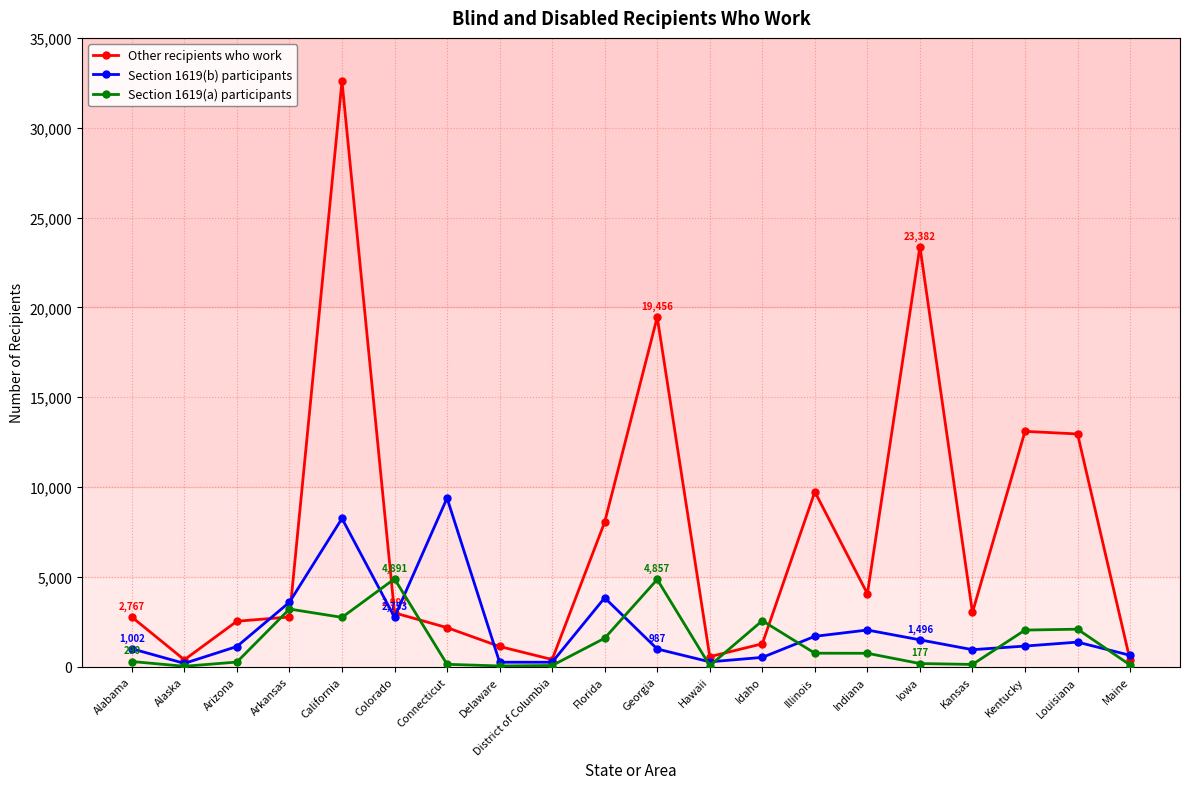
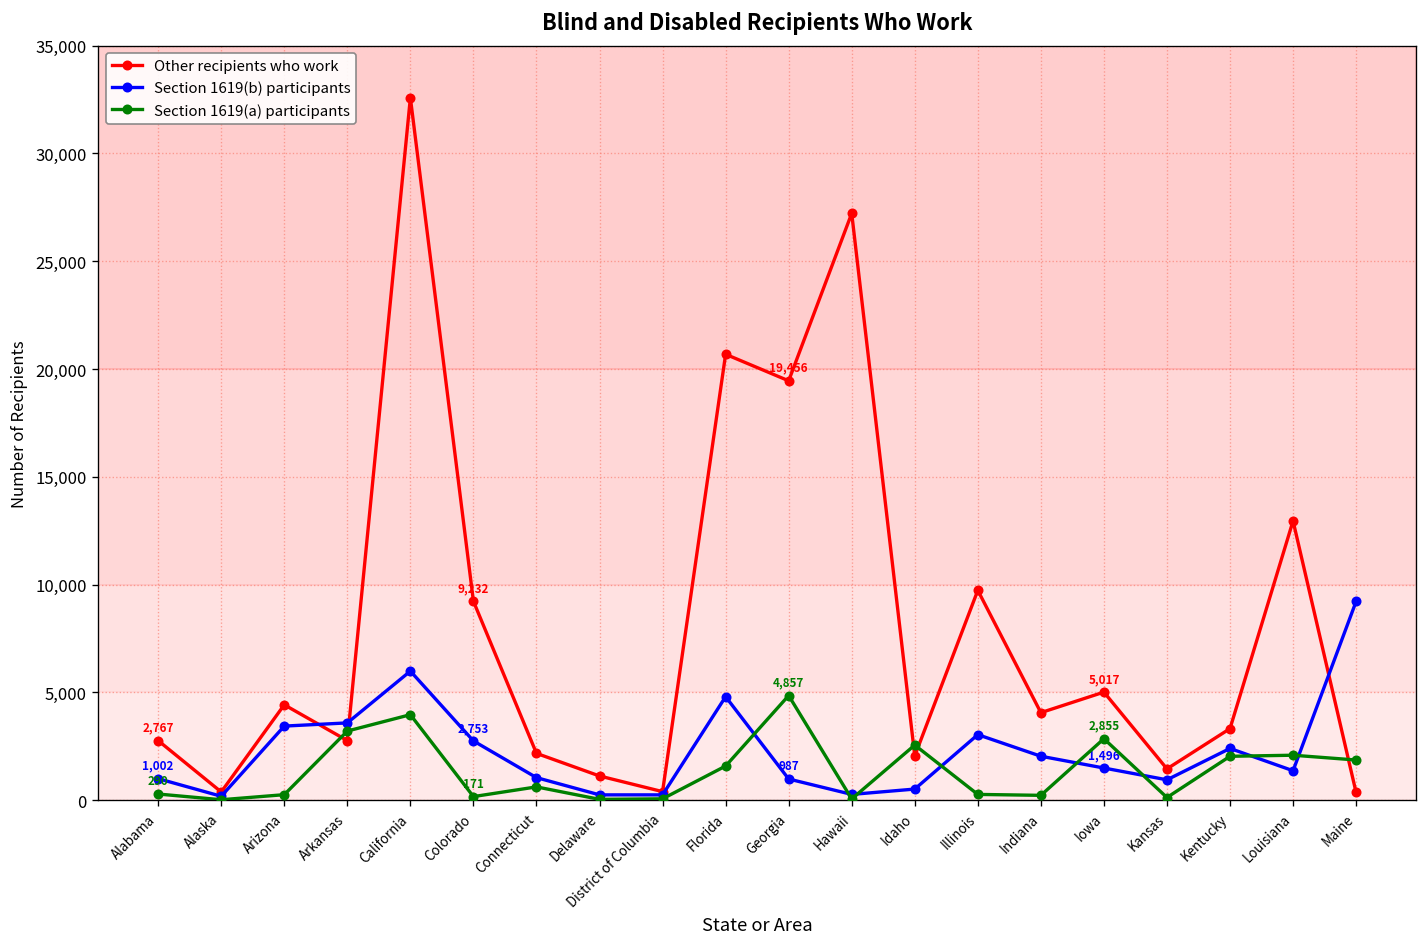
  {
    "Other recipients who work": {
      "Alabama": "2,767",
-     "Arizona": "2,500",
-     "Colorado": "2,997",
-     "Florida": "8,100",
+     "Arizona": "4,400",
+     "Colorado": "9,232",
+     "Florida": "20,700",
      "Georgia": "19,456",
-     "Hawaii": "600",
-     "Idaho": "1,300",
-     "Iowa": "23,382",
-     "Kansas": "3,000",
-     "Kentucky": "13,100"
+     "Hawaii": "27,200",
+     "Idaho": "2,100",
+     "Iowa": "5,017",
+     "Kansas": "1,500",
+     "Kentucky": "3,300"
    },
    "Section 1619(b) participants": {
      "Alaska": "200",
-     "Arizona": "1,100",
+     "Arizona": "3,400",
      "Arkansas": "3,600",
-     "California": "8,300",
-     "Connecticut": "9,400",
+     "California": "6,000",
+     "Connecticut": "1,100",
      "Delaware": "300",
      "District of Columbia": "300",
-     "Florida": "3,800",
+     "Florida": "4,800",
      "Hawaii": "300",
      "Idaho": "500",
-     "Illinois": "1,700",
+     "Illinois": "3,000",
      "Indiana": "2,000",
      "Kansas": "900",
-     "Kentucky": "1,200",
+     "Kentucky": "2,400",
      "Louisiana": "1,400",
-     "Maine": "600"
+     "Maine": "9,200"
    },
    "Section 1619(a) participants": {
-     "California": "2,700",
-     "Colorado": "4,891",
-     "Connecticut": "100",
+     "California": "4,000",
+     "Colorado": "171",
+     "Connecticut": "600",
      "Georgia": "4,857",
-     "Illinois": "800",
-     "Indiana": "700",
-     "Iowa": "177",
-     "Maine": "100"
+     "Illinois": "300",
+     "Indiana": "200",
+     "Iowa": "2,855",
+     "Maine": "1,900"
    }
  }
